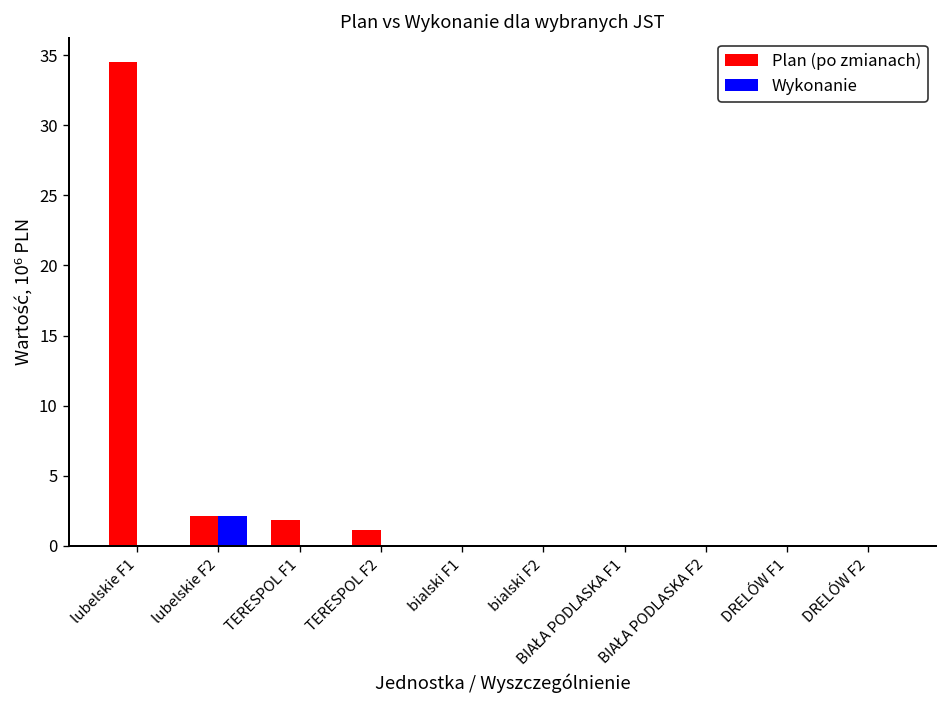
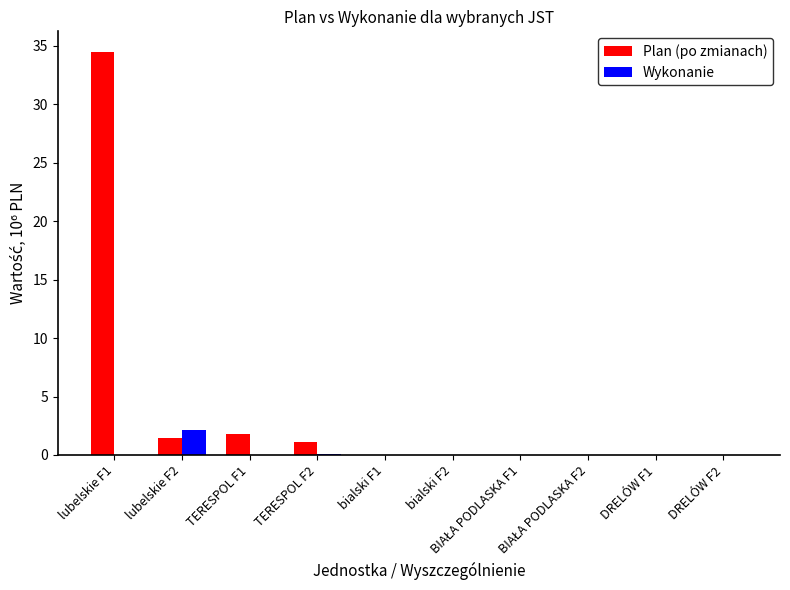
  {
    "Plan (po zmianach)": {
      "lubelskie F1": 34.5,
-     "lubelskie F2": 2.1,
+     "lubelskie F2": 1.4,
      "TERESPOL F1": 1.8,
      "TERESPOL F2": 1.1,
      "bialski F1": 0.0,
      "bialski F2": 0.0,
      "BIAŁA PODLASKA F1": 0.0,
      "BIAŁA PODLASKA F2": 0.0,
      "DRELÓW F1": 0.0,
      "DRELÓW F2": 0.0
    },
    "Wykonanie": {
      "lubelskie F1": 0.0,
      "lubelskie F2": 2.1,
      "TERESPOL F1": 0.0,
      "bialski F1": 0.0,
      "bialski F2": 0.0,
      "BIAŁA PODLASKA F1": 0.0,
      "BIAŁA PODLASKA F2": 0.0,
      "DRELÓW F1": 0.0,
      "DRELÓW F2": 0.0
    }
  }
